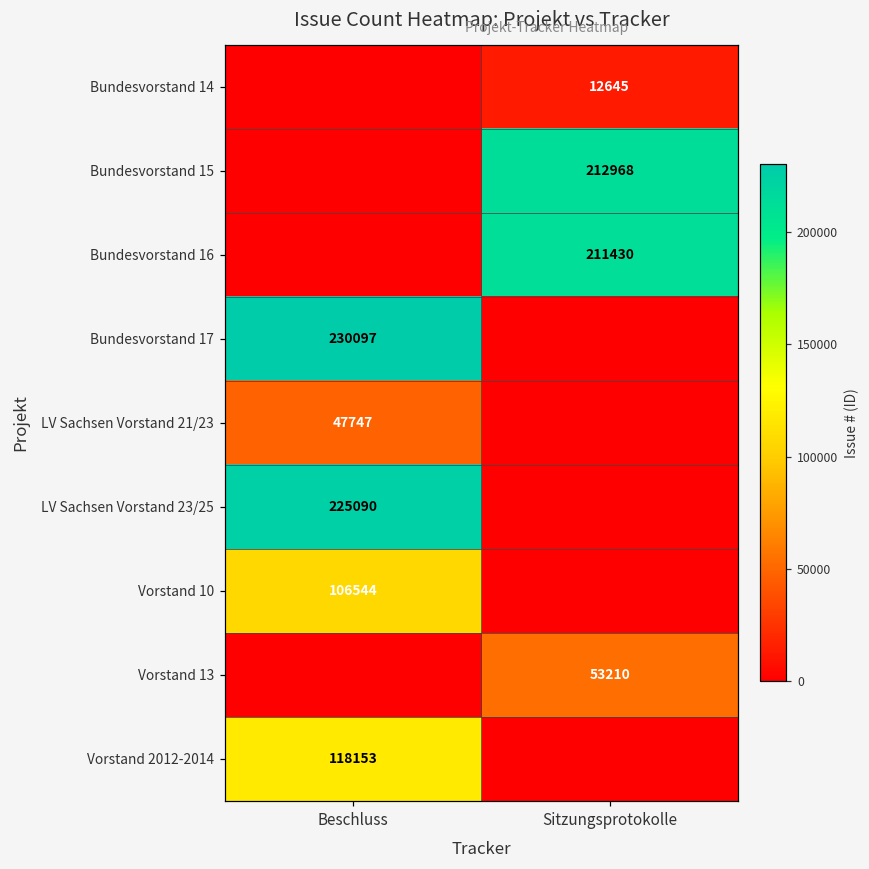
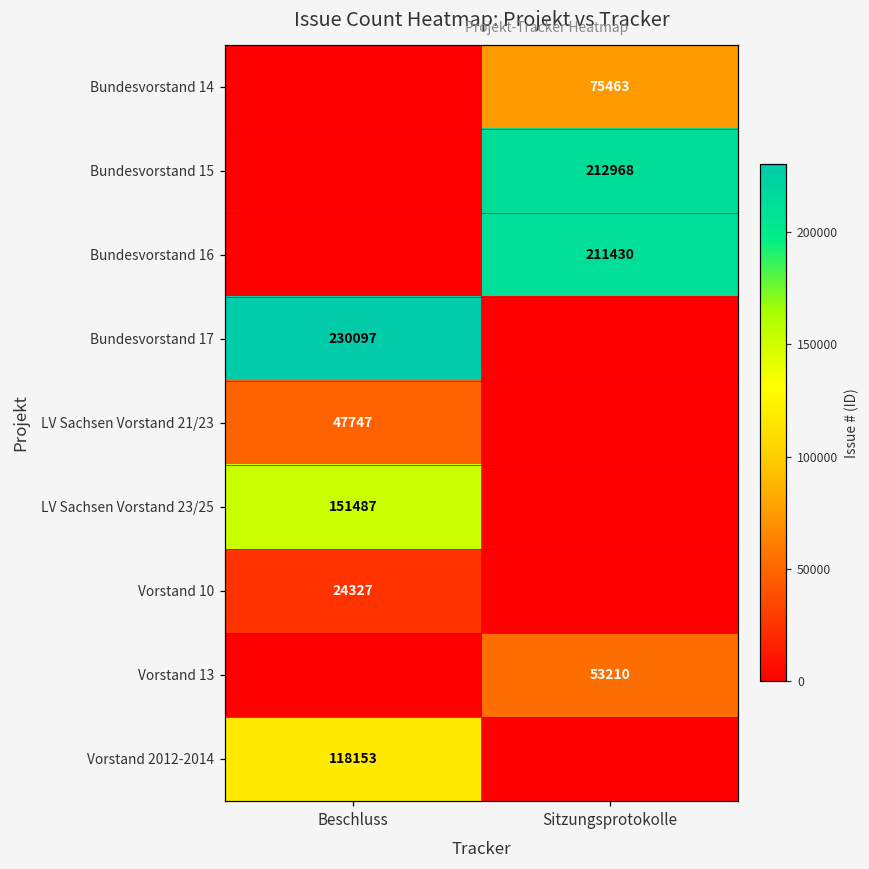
  {
    "Bundesvorstand 14": {
-     "Sitzungsprotokolle": 12645
+     "Sitzungsprotokolle": 75463
    },
    "Bundesvorstand 15": {
      "Sitzungsprotokolle": 212968
    },
    "Bundesvorstand 16": {
      "Sitzungsprotokolle": 211430
    },
    "Bundesvorstand 17": {
      "Beschluss": 230097
    },
    "LV Sachsen Vorstand 21/23": {
      "Beschluss": 47747
    },
    "LV Sachsen Vorstand 23/25": {
-     "Beschluss": 225090
+     "Beschluss": 151487
    },
    "Vorstand 10": {
-     "Beschluss": 106544
+     "Beschluss": 24327
    },
    "Vorstand 13": {
      "Sitzungsprotokolle": 53210
    },
    "Vorstand 2012-2014": {
      "Beschluss": 118153
    }
  }
